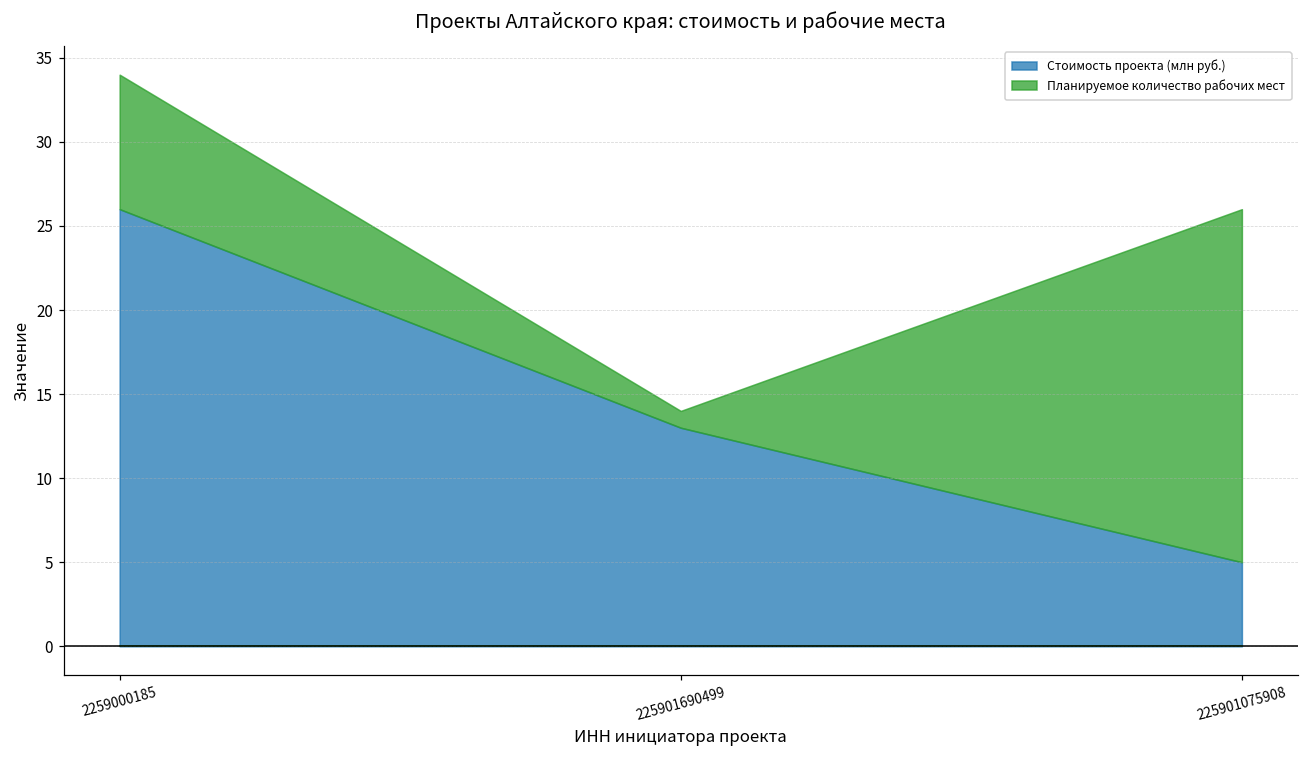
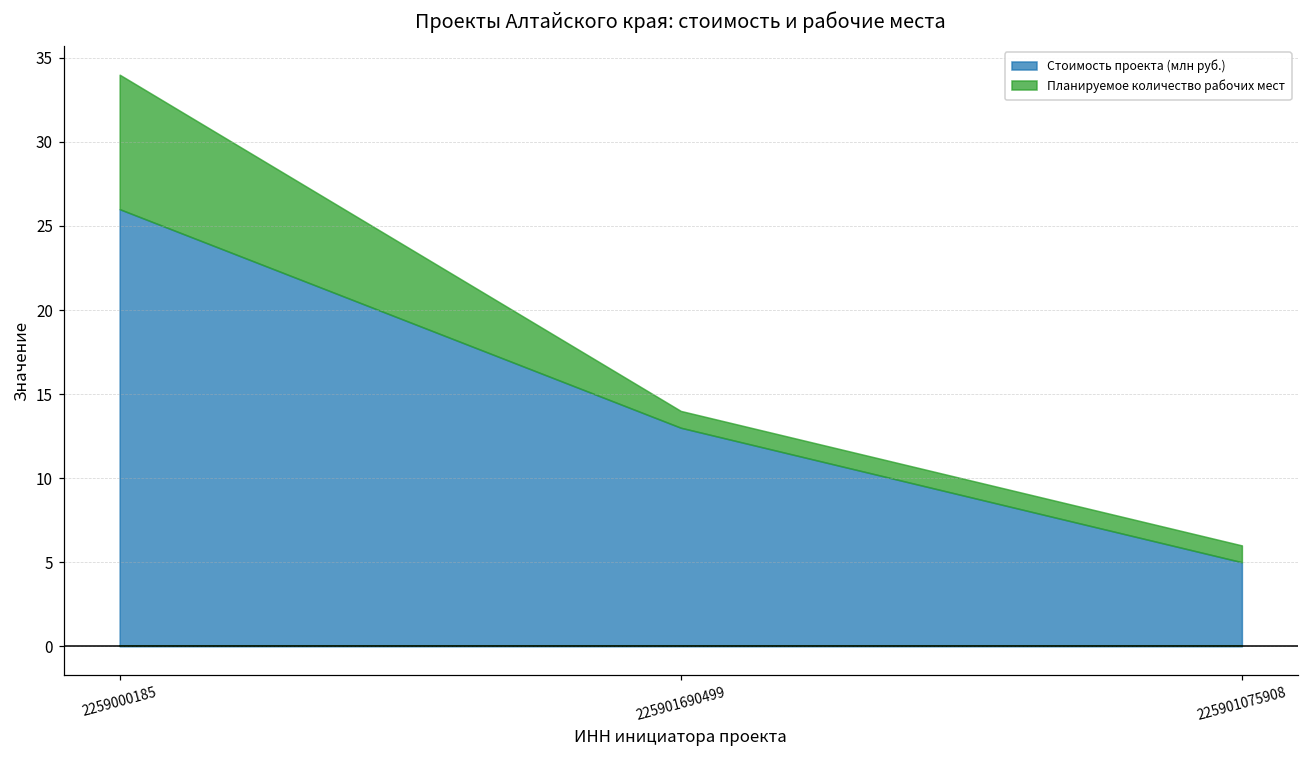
  {
    "Планируемое количество рабочих мест": {
      "2259000185": 8,
      "225901690499": 1,
-     "225901075908": 21
+     "225901075908": 1
    }
  }
